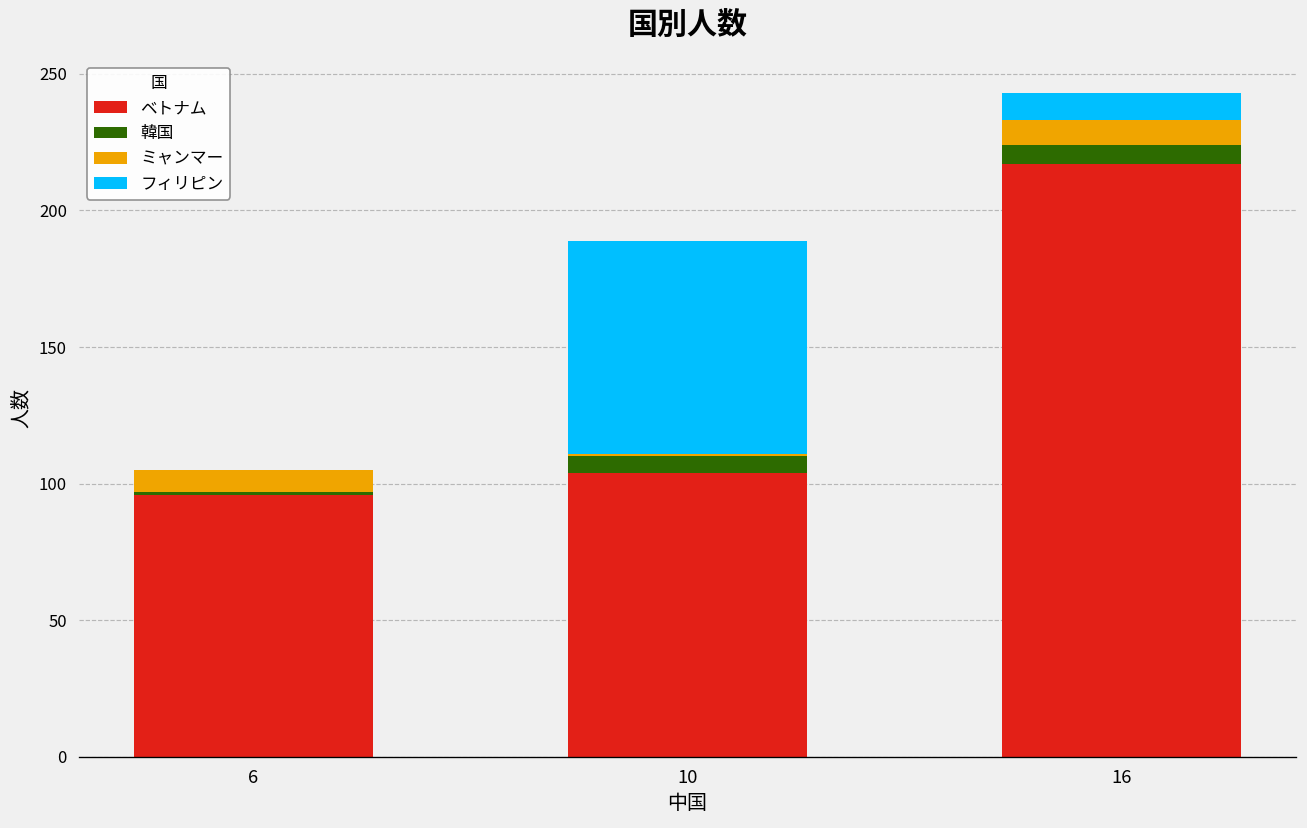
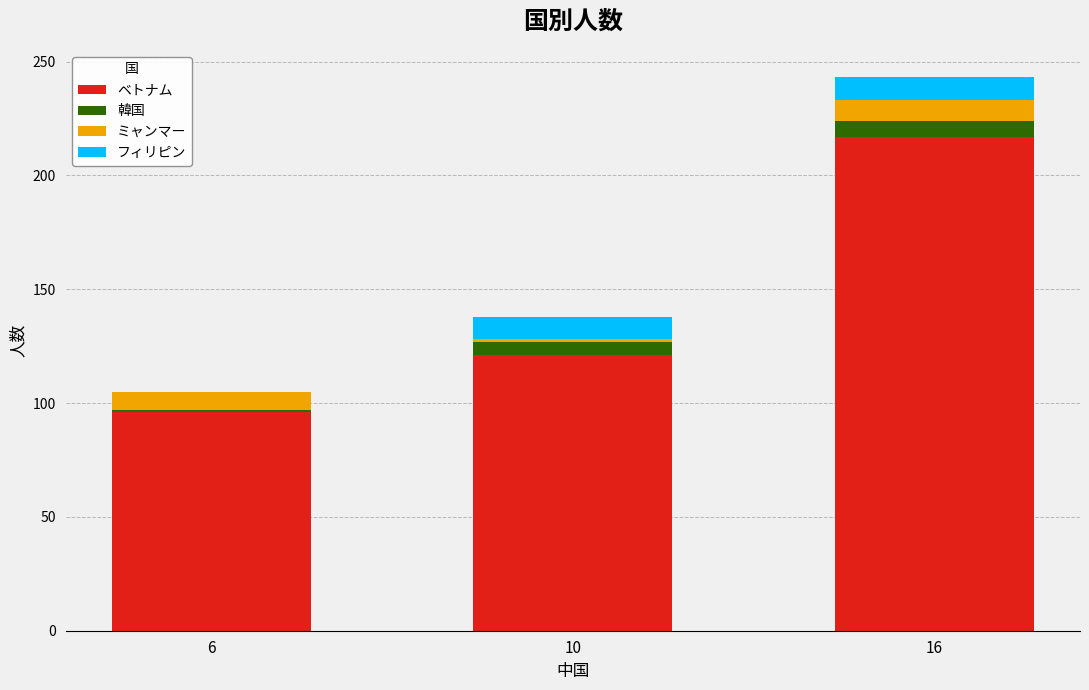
  {
    "ベトナム": {
      "6": 96,
-     "10": 104,
+     "10": 121,
      "16": 217
    },
    "韓国": {
      "10": 6,
      "16": 7
    },
    "ミャンマー": {
      "6": 8,
      "16": 9
    },
    "フィリピン": {
      "6": 0,
-     "10": 78,
+     "10": 10,
      "16": 10
    }
  }
